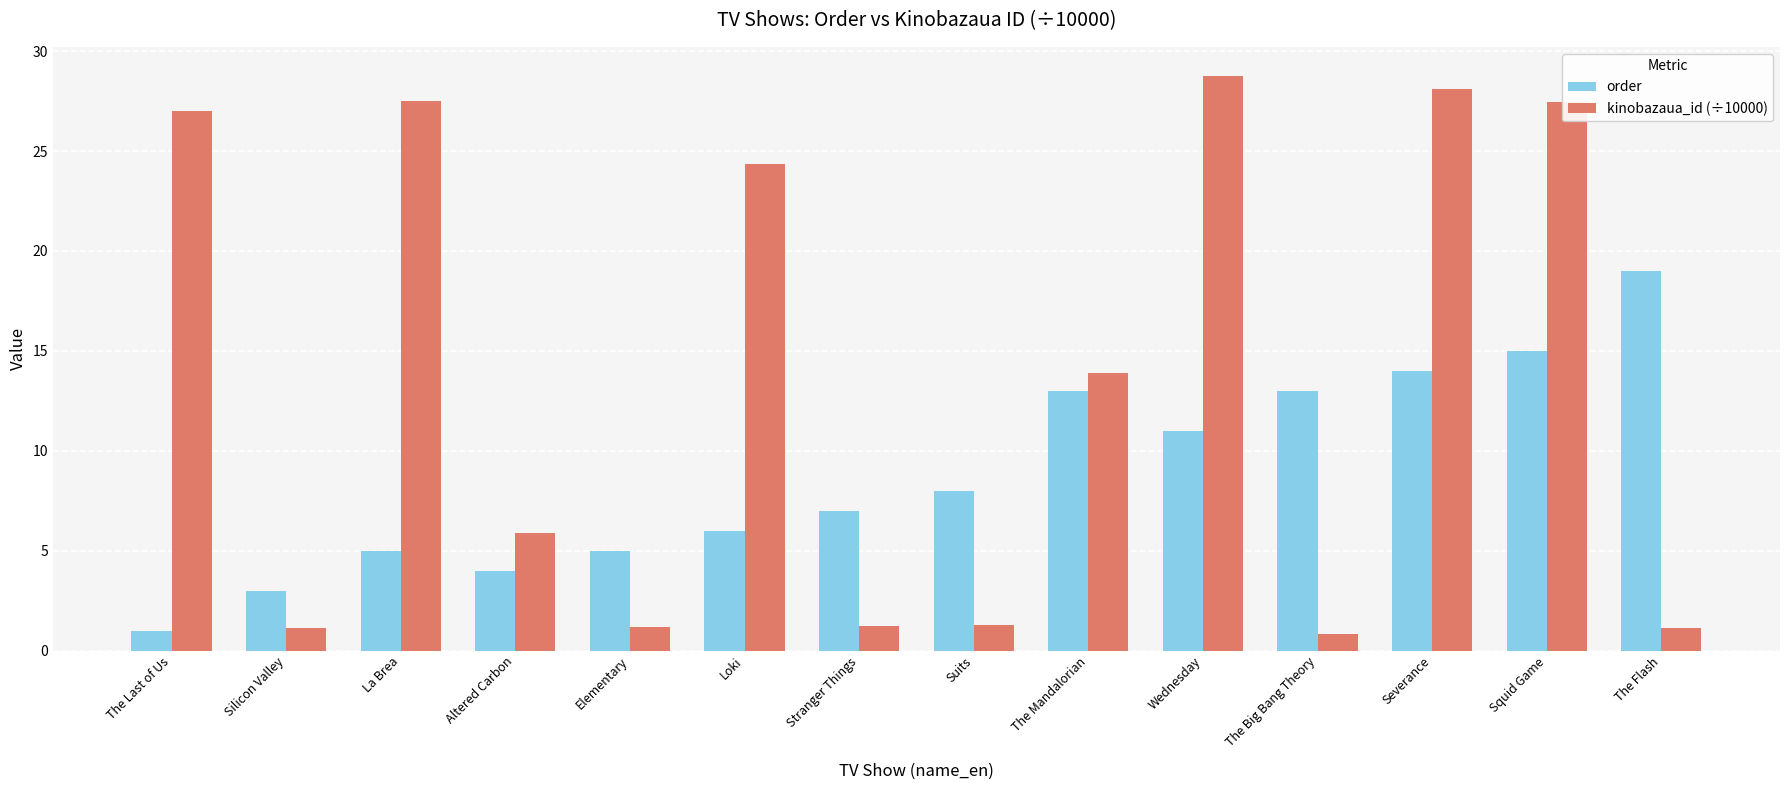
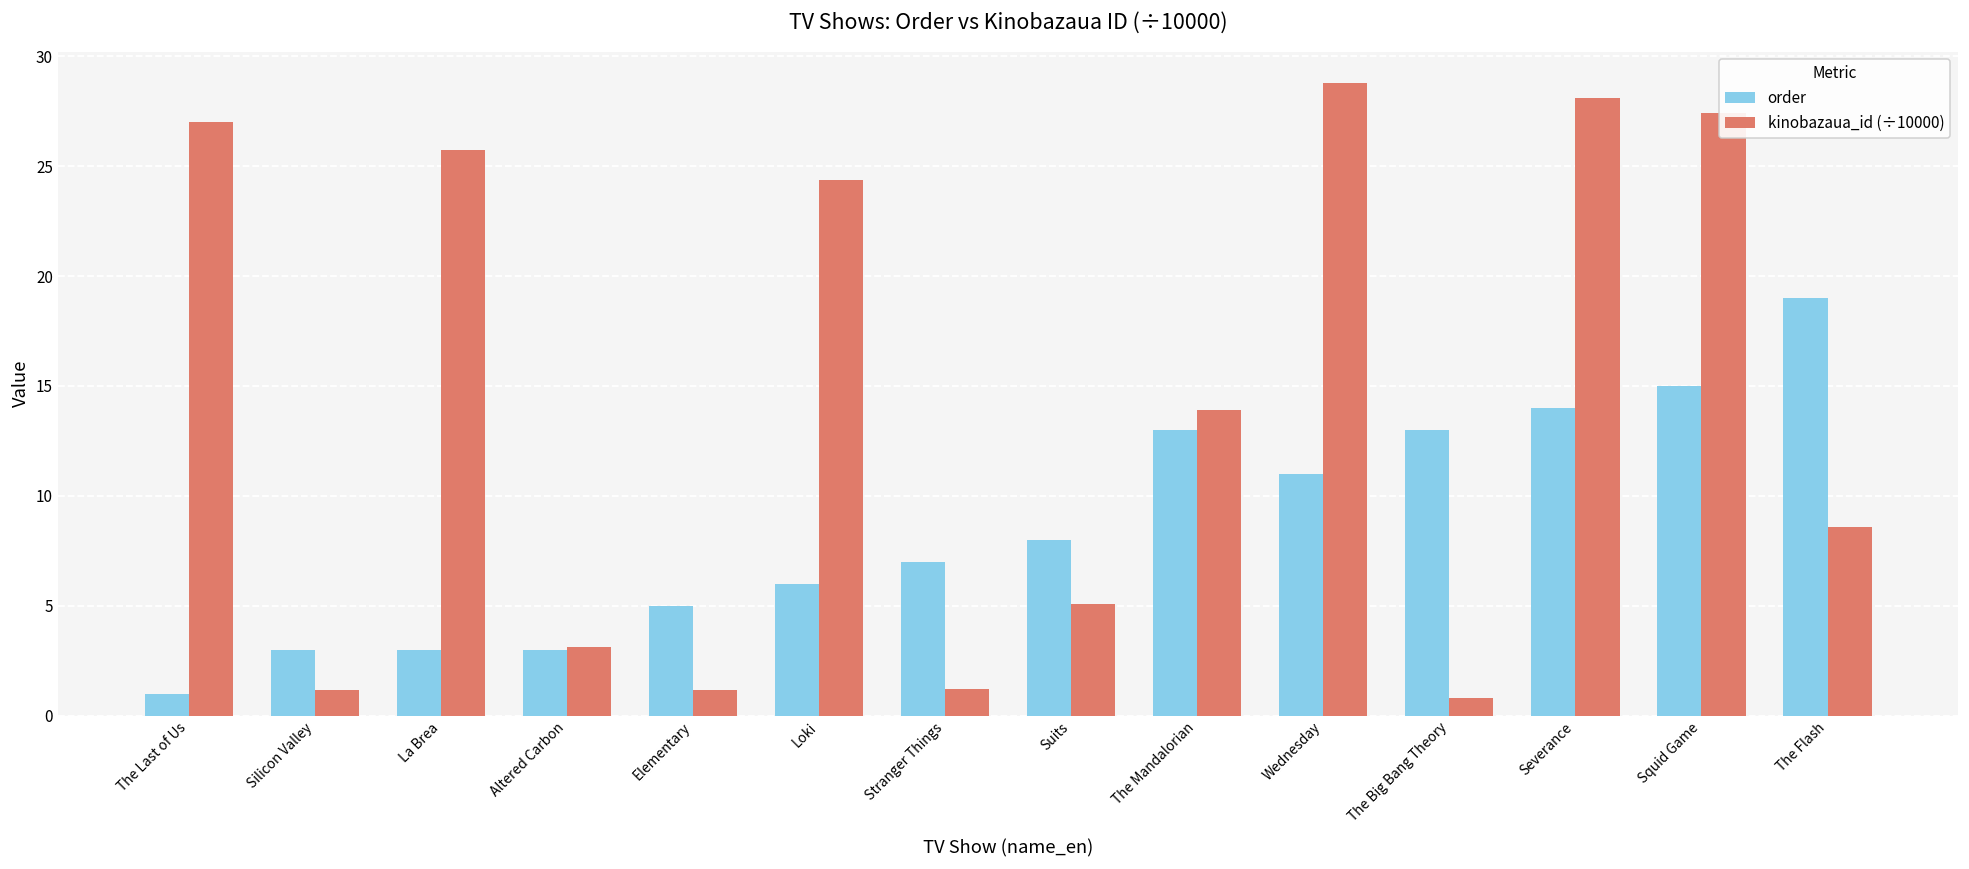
  {
    "order": {
      "The Last of Us": 1,
      "Silicon Valley": 3,
-     "La Brea": 5,
-     "Altered Carbon": 4,
+     "La Brea": 3,
+     "Altered Carbon": 3,
      "Elementary": 5,
      "Loki": 6,
      "Stranger Things": 7,
      "Suits": 8,
      "The Mandalorian": 13,
      "Wednesday": 11,
      "The Big Bang Theory": 13,
      "Severance": 14,
      "Squid Game": 15,
      "The Flash": 19
    },
    "kinobazaua_id (÷10000)": {
      "The Last of Us": 27.0,
      "Silicon Valley": 1.1,
-     "La Brea": 27.5,
-     "Altered Carbon": 5.9,
+     "La Brea": 25.7,
+     "Altered Carbon": 3.1,
      "Elementary": 1.2,
      "Loki": 24.4,
      "Stranger Things": 1.2,
-     "Suits": 1.3,
+     "Suits": 5.1,
      "The Mandalorian": 13.9,
      "Wednesday": 28.8,
      "The Big Bang Theory": 0.8,
      "Severance": 28.1,
-     "The Flash": 1.1
+     "The Flash": 8.6
    }
  }
